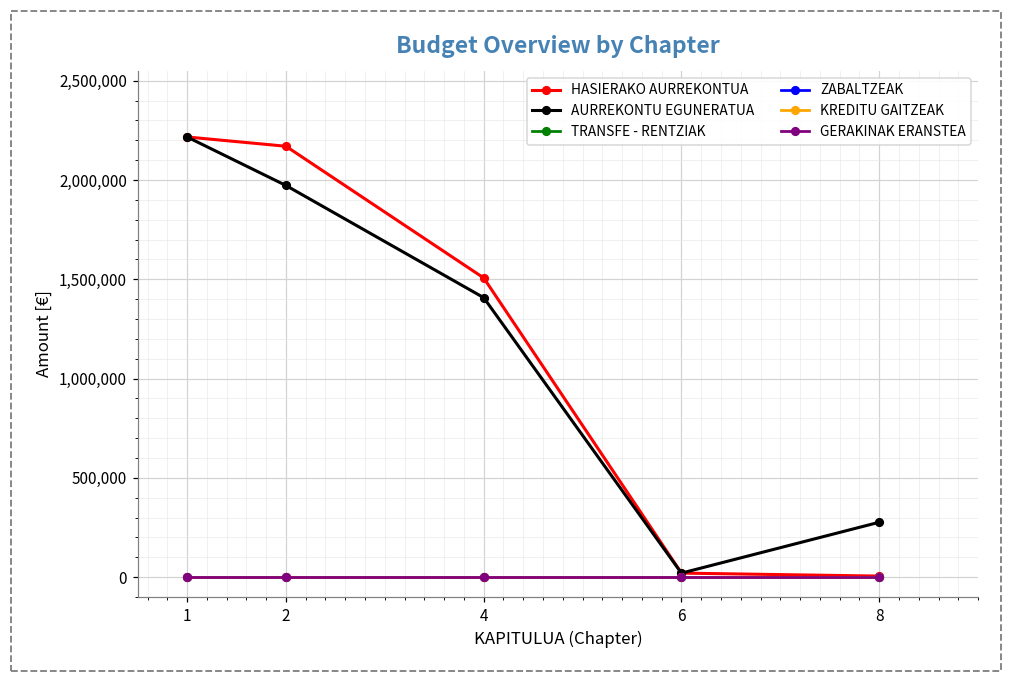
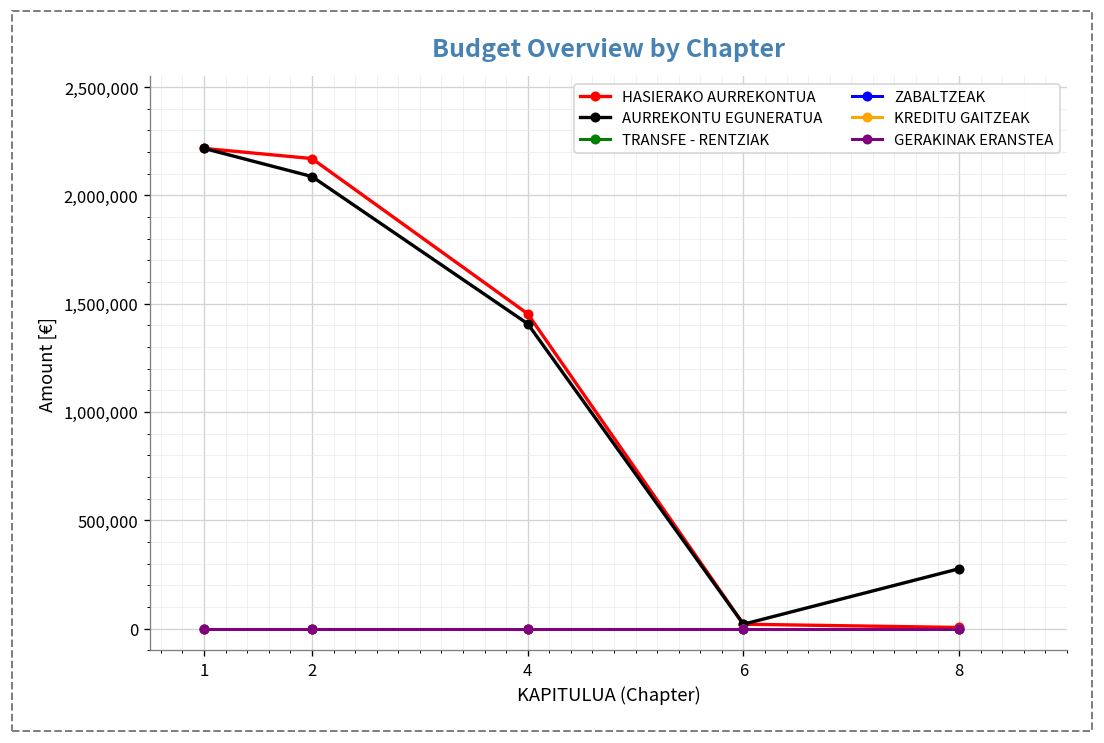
  {
    "HASIERAKO AURREKONTUA": {
      "2": "2,170,000",
-     "4": "1,510,000"
+     "4": "1,450,000"
    },
    "AURREKONTU EGUNERATUA": {
-     "2": "1,970,000",
+     "2": "2,090,000",
      "4": "1,410,000",
      "8": "280,000"
    },
    "GERAKINAK ERANSTEA": {
      "1": "0",
      "2": "0",
      "4": "0",
      "6": "0"
    }
  }
